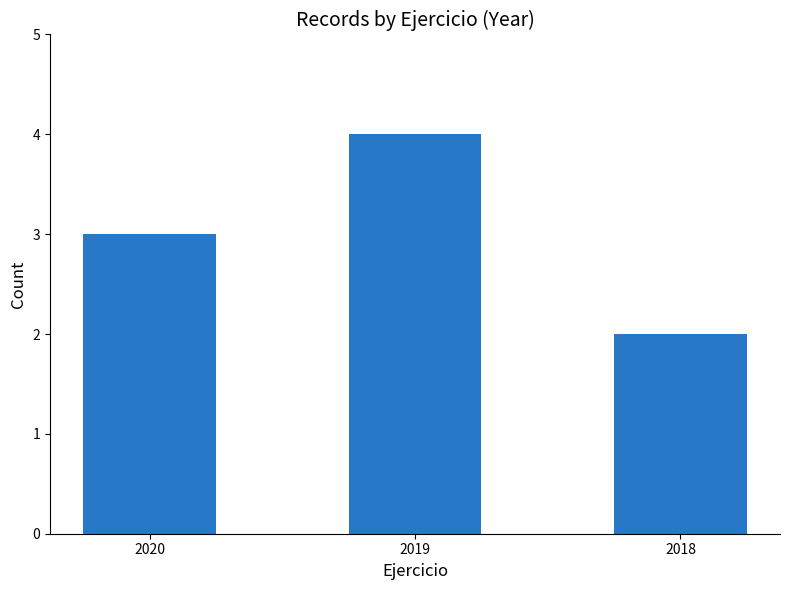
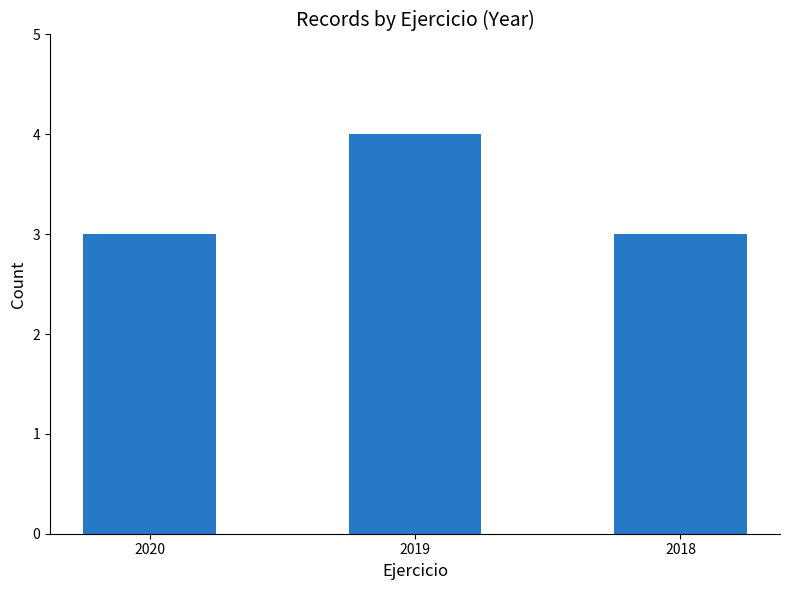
  {
    "2020": 3,
    "2019": 4,
-   "2018": 2
+   "2018": 3
  }
